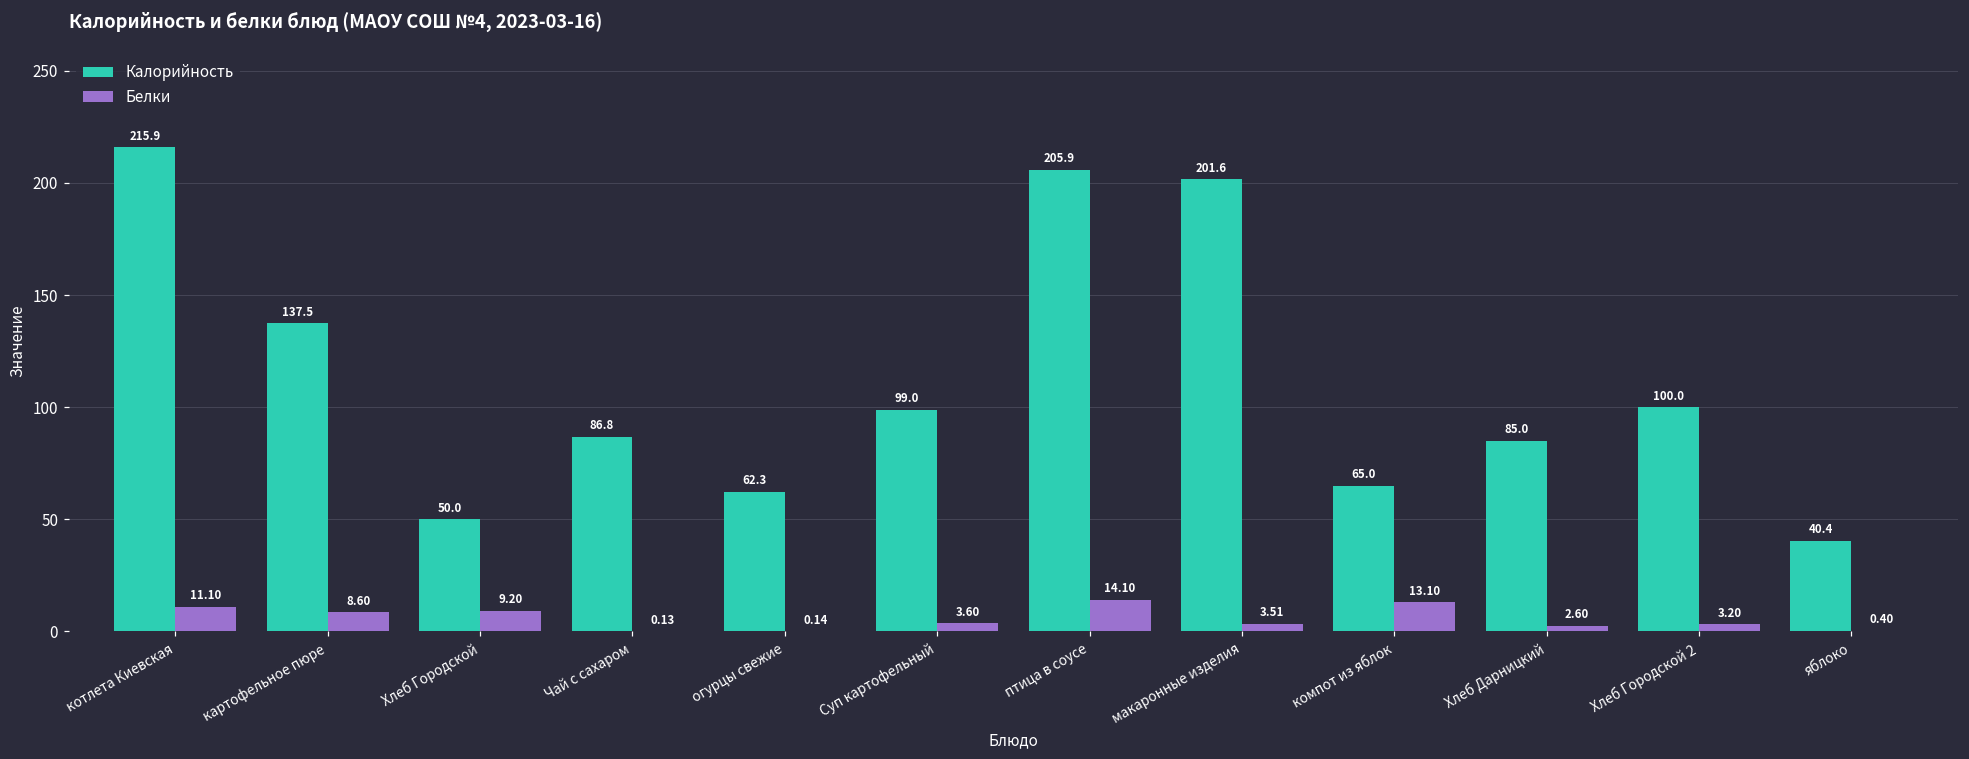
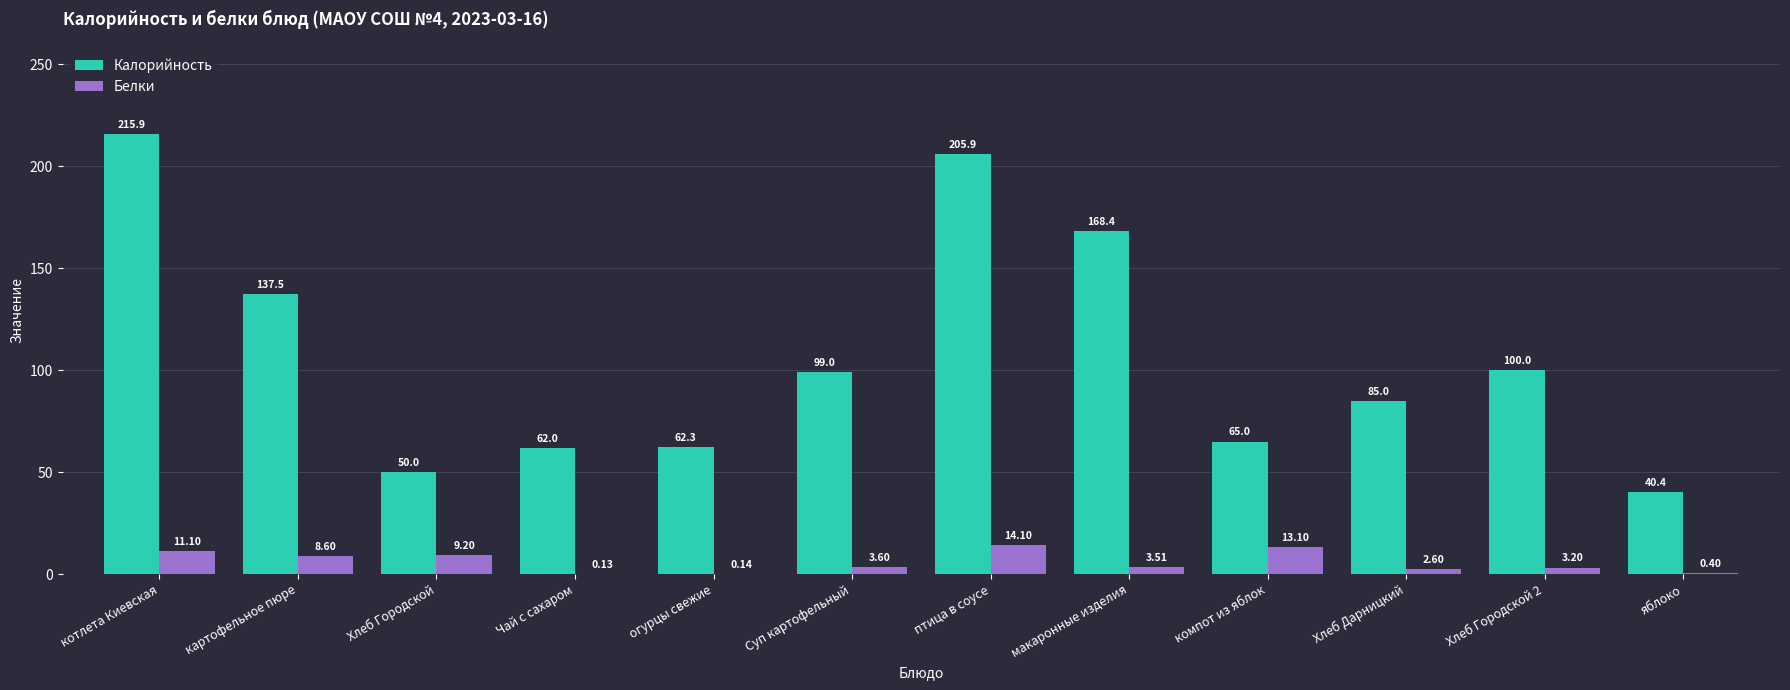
  {
    "Калорийность": {
      "котлета Киевская": 215.9,
      "картофельное пюре": 137.5,
      "Хлеб Городской": 50.0,
-     "Чай с сахаром": 86.8,
+     "Чай с сахаром": 62.0,
      "огурцы свежие": 62.3,
      "Суп картофельный": 99.0,
      "птица в соусе": 205.9,
-     "макаронные изделия": 201.6,
+     "макаронные изделия": 168.4,
      "компот из яблок": 65.0,
      "Хлеб Дарницкий": 85.0,
      "Хлеб Городской 2": 100.0,
      "яблоко": 40.4
    },
    "Белки": {
      "котлета Киевская": 11.10,
      "картофельное пюре": 8.60,
      "Хлеб Городской": 9.20,
      "Чай с сахаром": 0.13,
      "огурцы свежие": 0.14,
      "Суп картофельный": 3.60,
      "птица в соусе": 14.10,
      "макаронные изделия": 3.51,
      "компот из яблок": 13.10,
      "Хлеб Дарницкий": 2.60,
      "Хлеб Городской 2": 3.20,
      "яблоко": 0.40
    }
  }
